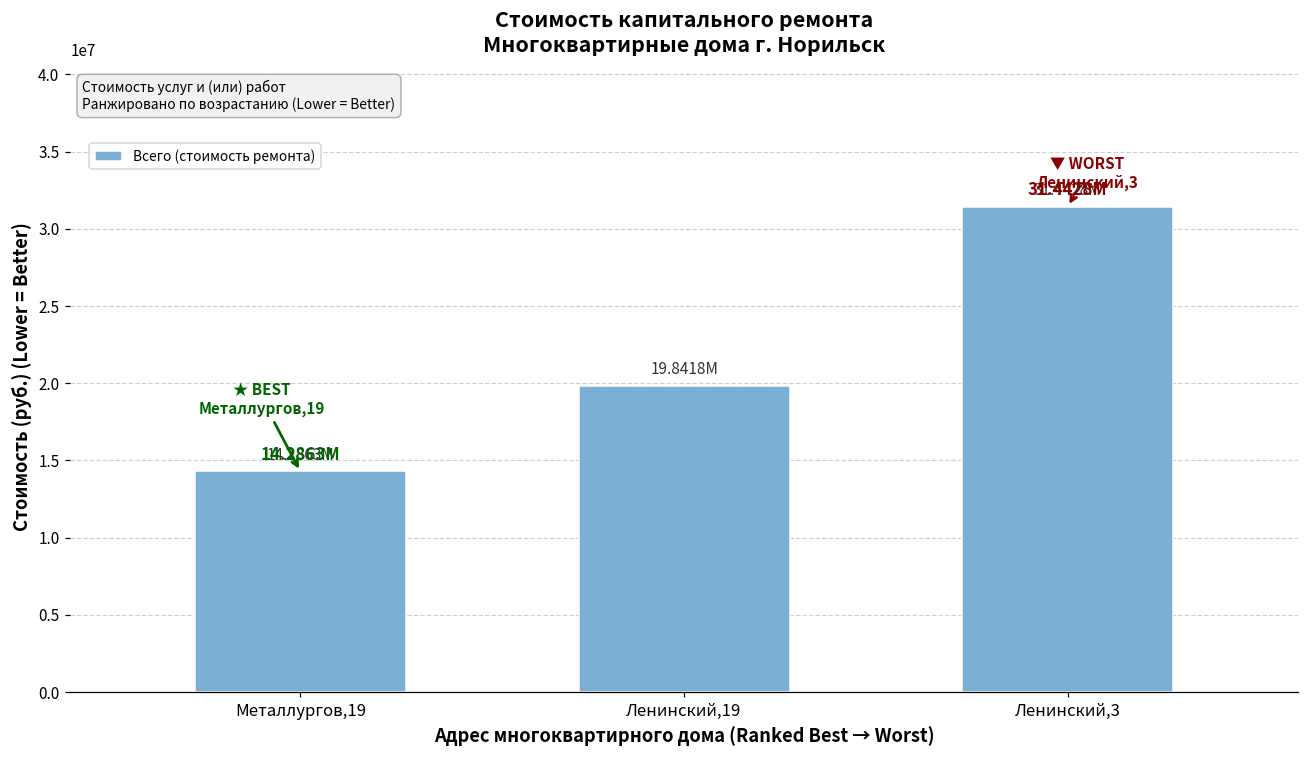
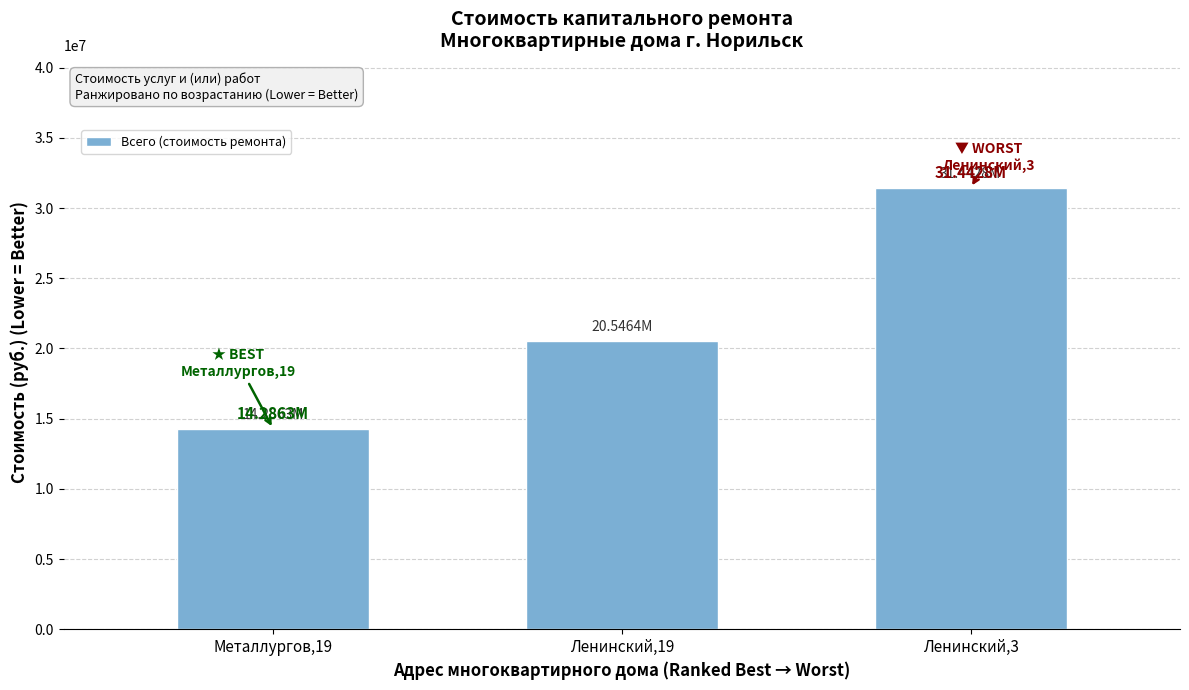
  {
-   "Ленинский,19": "19.8418M"
+   "Ленинский,19": "20.5464M"
  }
